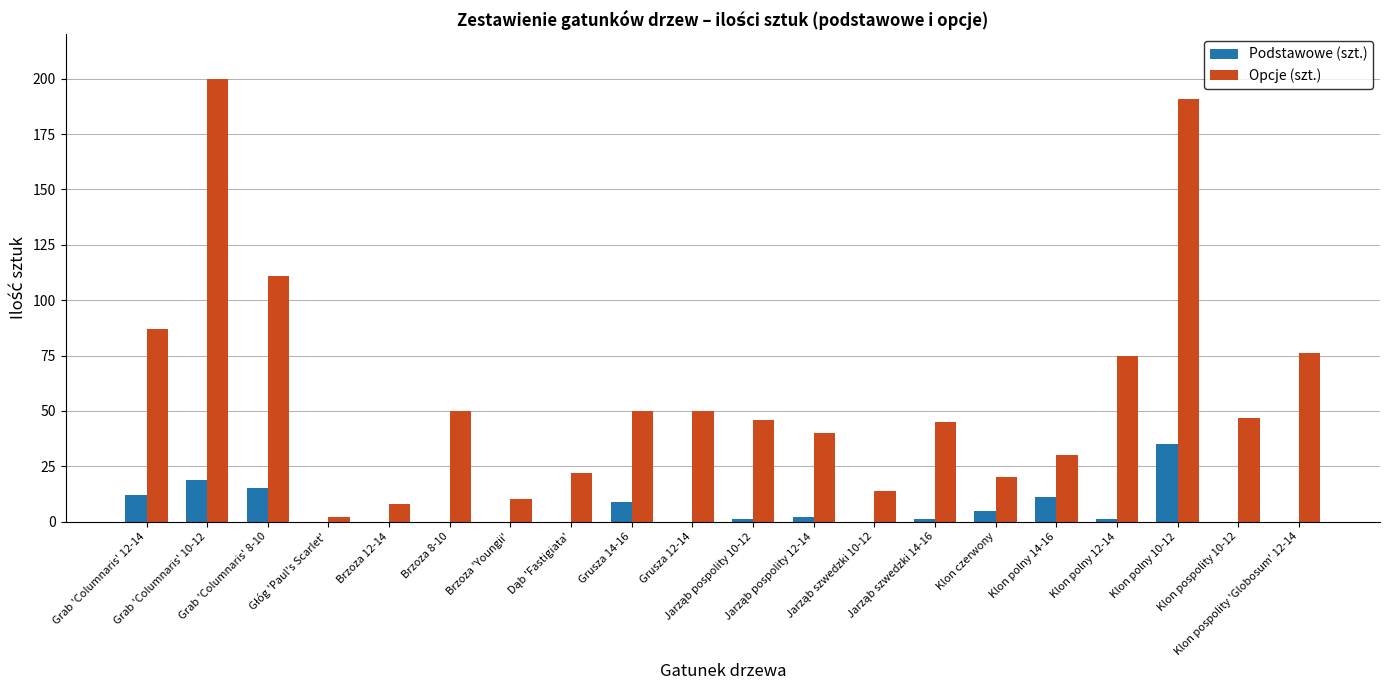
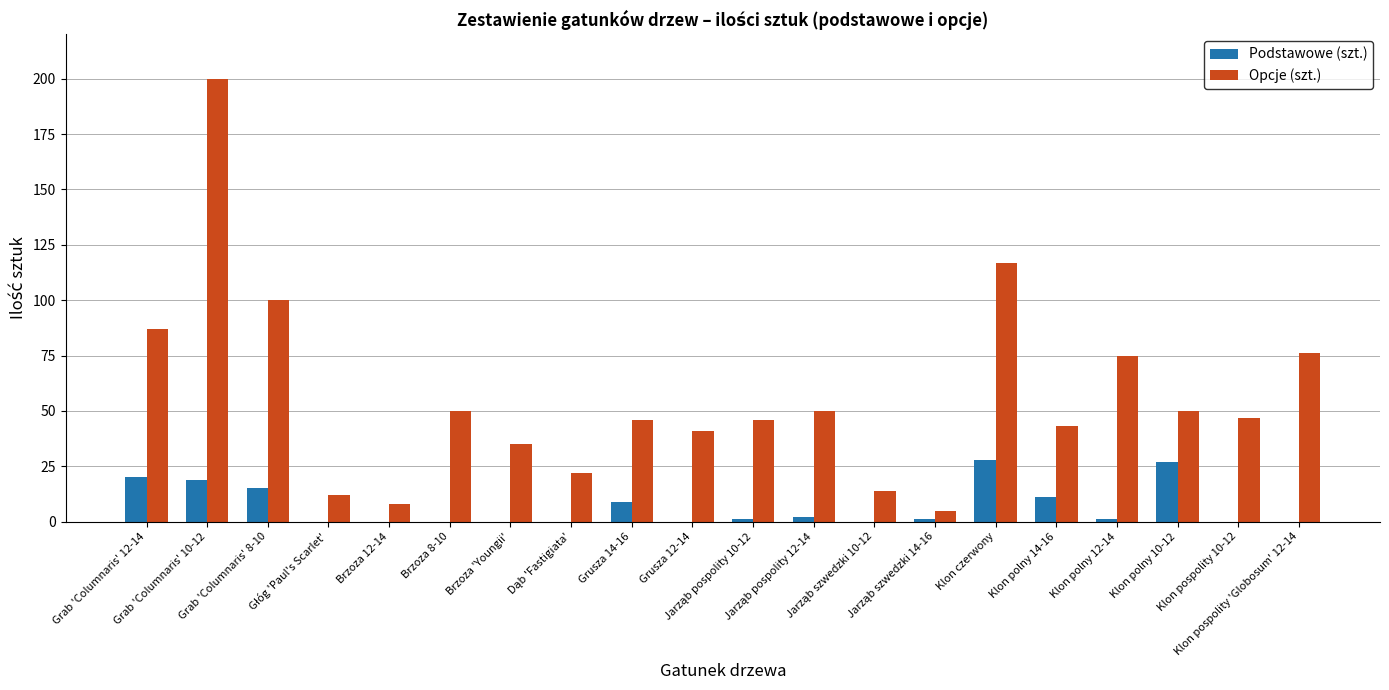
  {
    "Podstawowe (szt.)": {
-     "Grab 'Columnaris' 12-14": 12,
+     "Grab 'Columnaris' 12-14": 20,
      "Grab 'Columnaris' 10-12": 19,
      "Grab 'Columnaris' 8-10": 15,
      "Głóg 'Paul's Scarlet'": 0,
      "Brzoza 12-14": 0,
      "Brzoza 8-10": 0,
      "Brzoza 'Youngii'": 0,
      "Dąb 'Fastigiata'": 0,
      "Grusza 14-16": 9,
      "Grusza 12-14": 0,
      "Jarząb pospolity 12-14": 2,
      "Jarząb szwedzki 10-12": 0,
-     "Klon czerwony": 5,
+     "Klon czerwony": 28,
      "Klon polny 14-16": 11,
-     "Klon polny 10-12": 35,
+     "Klon polny 10-12": 27,
      "Klon pospolity 10-12": 0,
      "Klon pospolity 'Globosum' 12-14": 0
    },
    "Opcje (szt.)": {
      "Grab 'Columnaris' 12-14": 87,
      "Grab 'Columnaris' 10-12": 200,
-     "Grab 'Columnaris' 8-10": 111,
-     "Głóg 'Paul's Scarlet'": 2,
+     "Grab 'Columnaris' 8-10": 100,
+     "Głóg 'Paul's Scarlet'": 12,
      "Brzoza 12-14": 8,
      "Brzoza 8-10": 50,
-     "Brzoza 'Youngii'": 10,
+     "Brzoza 'Youngii'": 35,
      "Dąb 'Fastigiata'": 22,
-     "Grusza 14-16": 50,
-     "Grusza 12-14": 50,
+     "Grusza 14-16": 46,
+     "Grusza 12-14": 41,
      "Jarząb pospolity 10-12": 46,
-     "Jarząb pospolity 12-14": 40,
+     "Jarząb pospolity 12-14": 50,
      "Jarząb szwedzki 10-12": 14,
-     "Jarząb szwedzki 14-16": 45,
-     "Klon czerwony": 20,
-     "Klon polny 14-16": 30,
+     "Jarząb szwedzki 14-16": 5,
+     "Klon czerwony": 117,
+     "Klon polny 14-16": 43,
      "Klon polny 12-14": 75,
-     "Klon polny 10-12": 191,
+     "Klon polny 10-12": 50,
      "Klon pospolity 10-12": 47,
      "Klon pospolity 'Globosum' 12-14": 76
    }
  }
